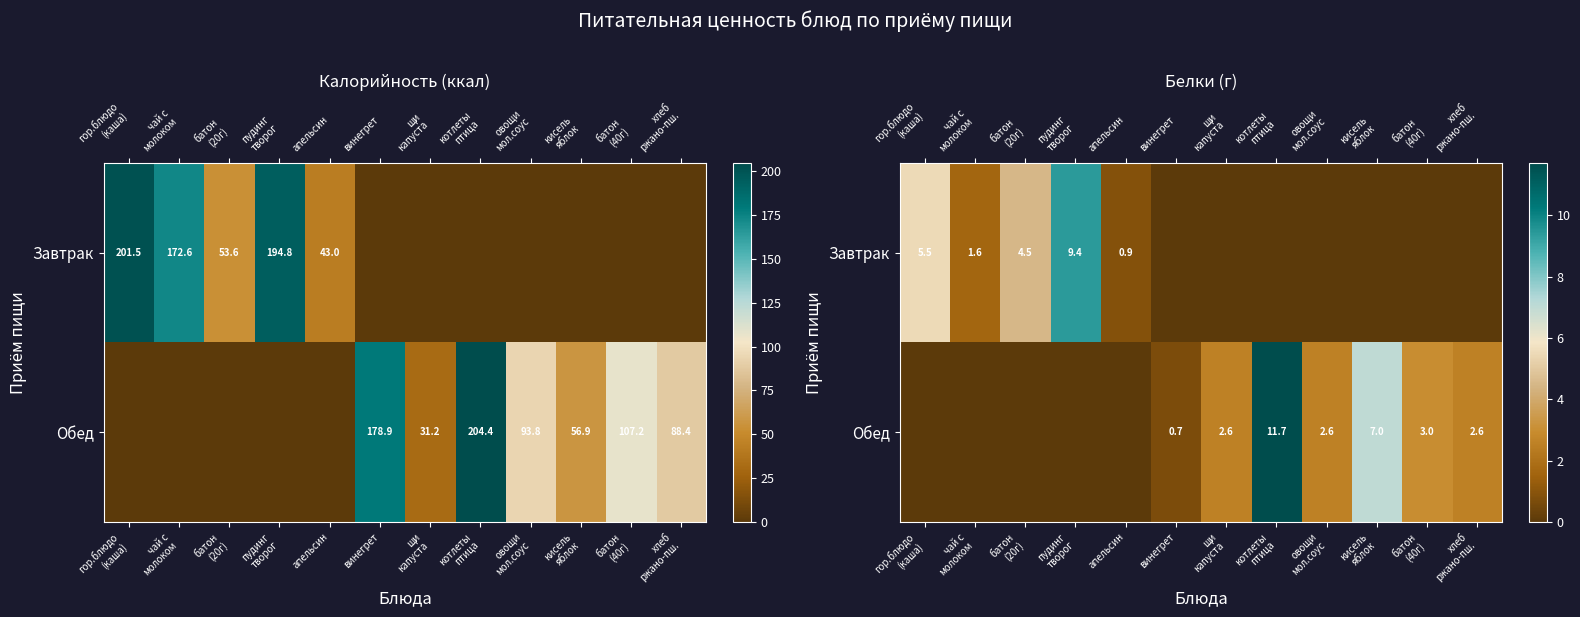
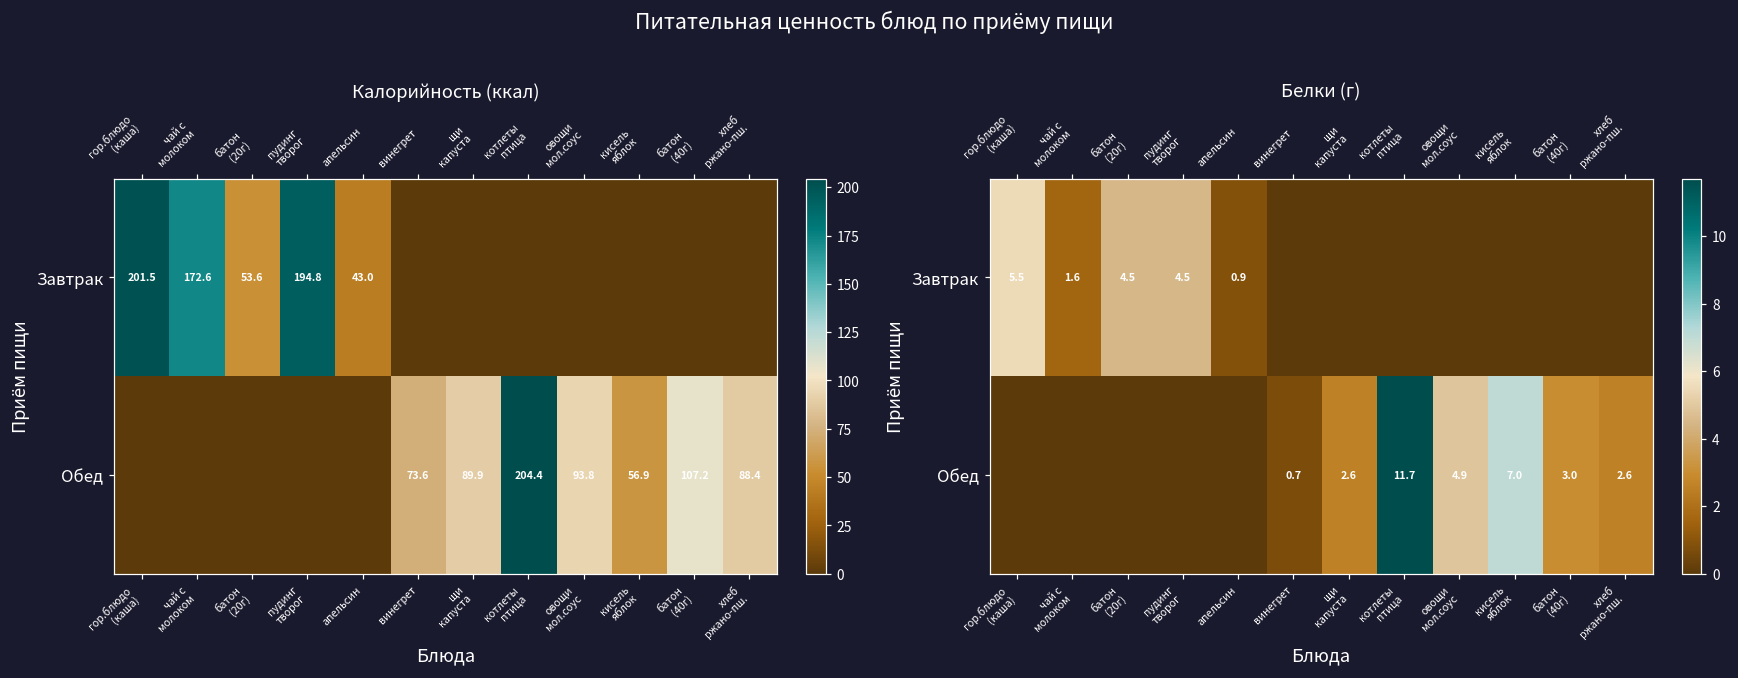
  {
    "Калорийность (ккал)": {
      "Завтрак": {
        "гор.блюдо (каша)": 201.5,
        "чай с молоком": 172.6,
        "батон (20г)": 53.6,
        "пудинг творог": 194.8,
        "апельсин": 43.0
      },
      "Обед": {
-       "винегрет": 178.9,
-       "щи капуста": 31.2,
+       "винегрет": 73.6,
+       "щи капуста": 89.9,
        "котлеты птица": 204.4,
        "овощи мол.соус": 93.8,
        "кисель яблок": 56.9,
        "батон (40г)": 107.2,
        "хлеб ржано-пш.": 88.4
      }
    },
    "Белки (г)": {
      "Завтрак": {
        "гор.блюдо (каша)": 5.5,
        "чай с молоком": 1.6,
        "батон (20г)": 4.5,
-       "пудинг творог": 9.4,
+       "пудинг творог": 4.5,
        "апельсин": 0.9
      },
      "Обед": {
        "винегрет": 0.7,
        "щи капуста": 2.6,
        "котлеты птица": 11.7,
-       "овощи мол.соус": 2.6,
+       "овощи мол.соус": 4.9,
        "кисель яблок": 7.0,
        "батон (40г)": 3.0,
        "хлеб ржано-пш.": 2.6
      }
    }
  }
